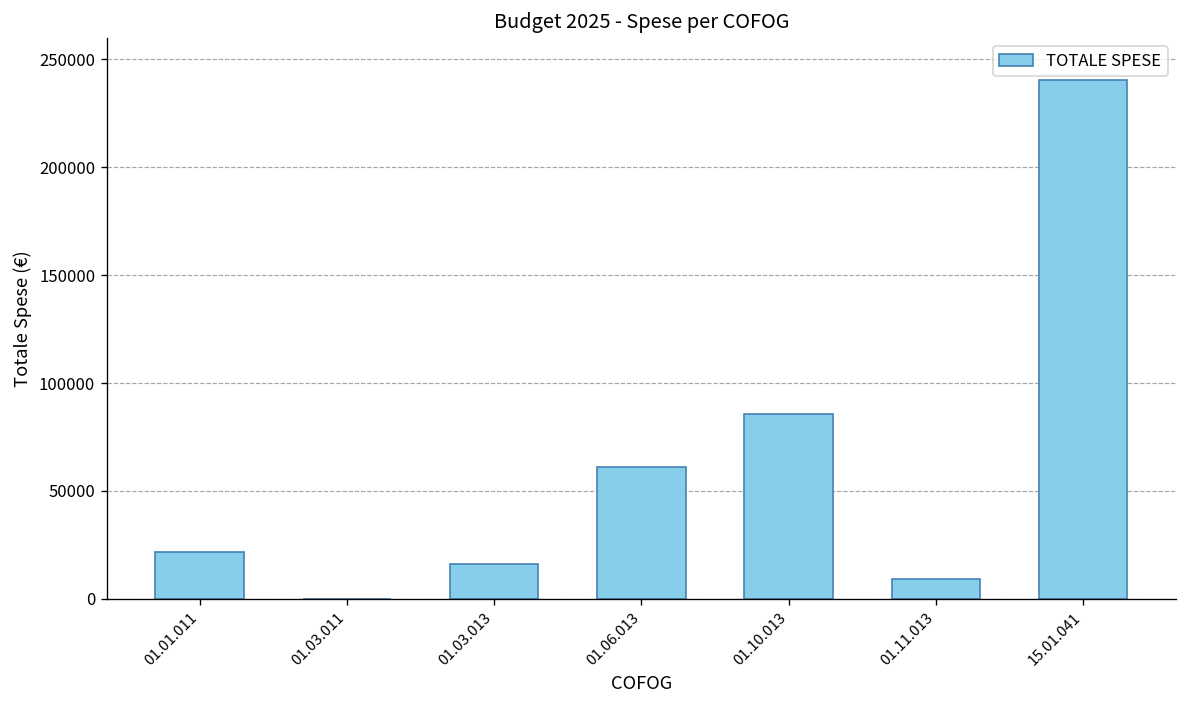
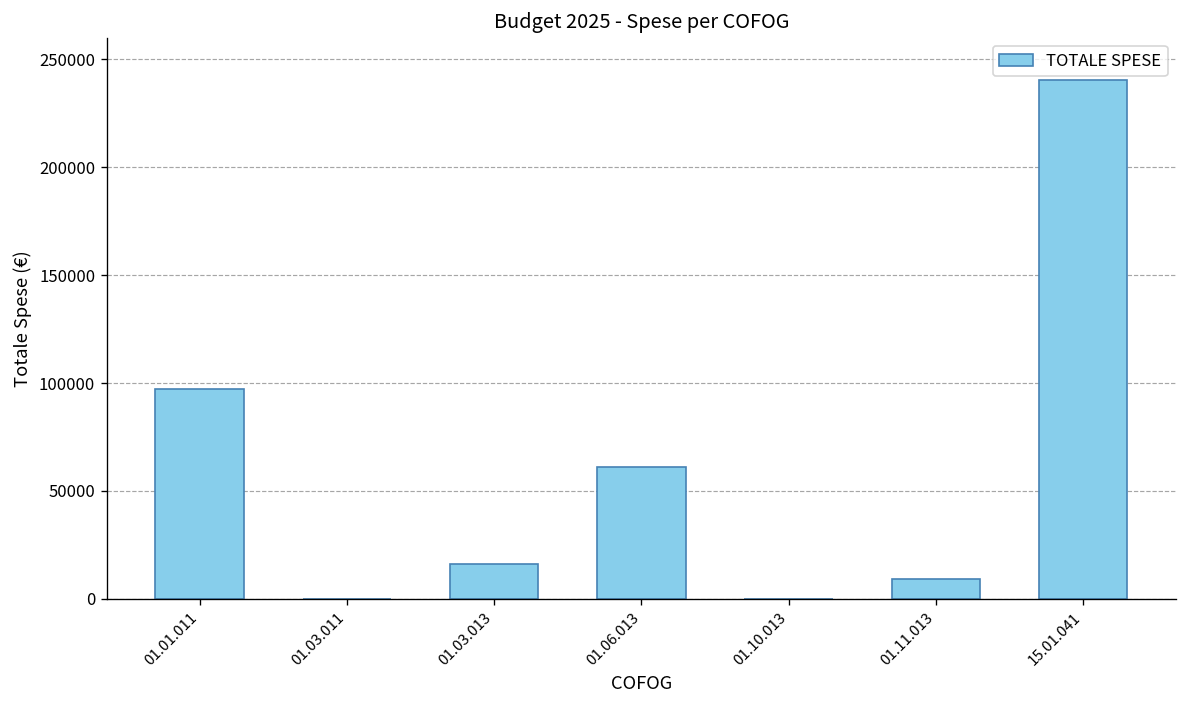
  {
-   "01.01.011": 22000,
+   "01.01.011": 97000,
    "01.03.013": 16000,
    "01.06.013": 61000,
-   "01.10.013": 86000,
+   "01.10.013": 0,
    "01.11.013": 9000,
    "15.01.041": 240000
  }
